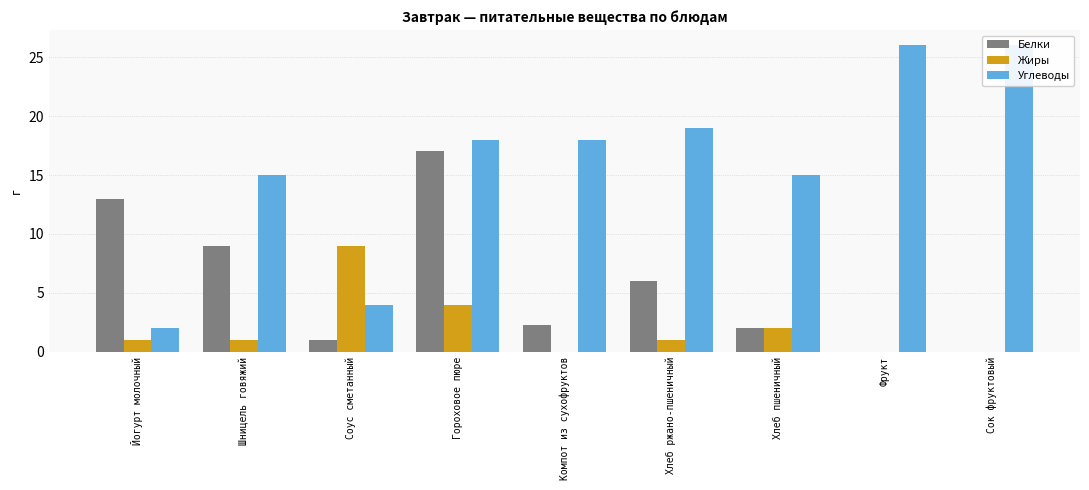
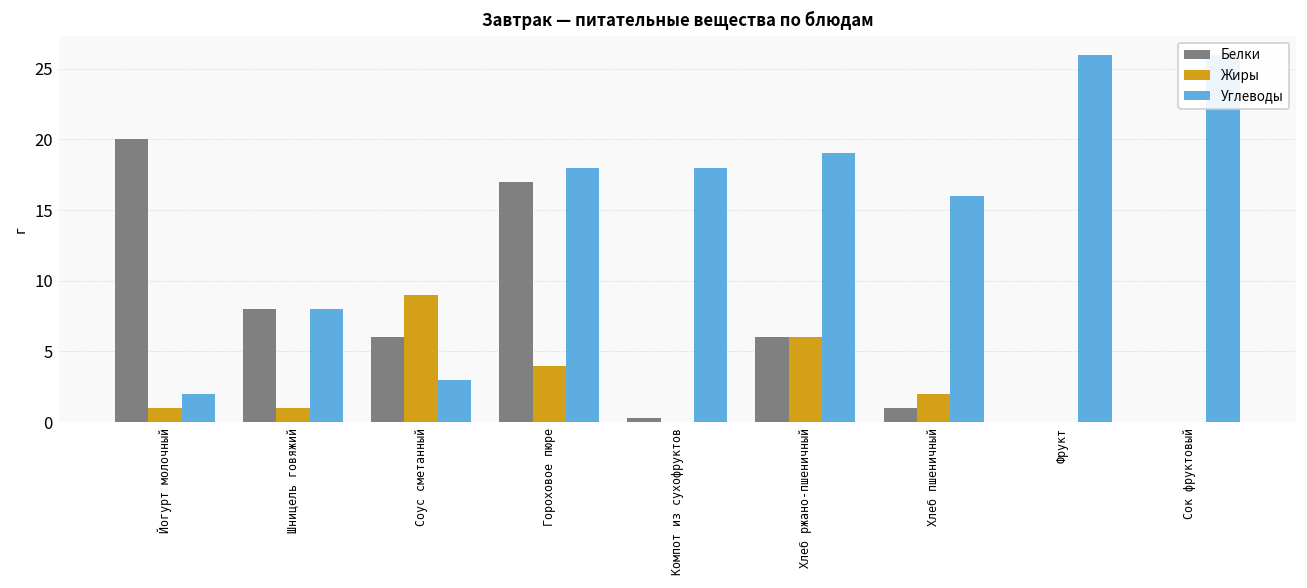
  {
    "Белки": {
-     "Йогурт молочный": 13,
-     "Шницель говяжий": 9,
-     "Соус сметанный": 1,
+     "Йогурт молочный": 20,
+     "Шницель говяжий": 8,
+     "Соус сметанный": 6,
      "Гороховое пюре": 17.0,
-     "Компот из сухофруктов": 2.3,
+     "Компот из сухофруктов": 0.3,
      "Хлеб ржано-пшеничный": 6.0,
-     "Хлеб пшеничный": 2,
+     "Хлеб пшеничный": 1,
      "Фрукт": 0.0,
      "Сок фруктовый": 0.0
    },
    "Жиры": {
      "Йогурт молочный": 1,
      "Шницель говяжий": 1,
      "Соус сметанный": 9,
      "Гороховое пюре": 4,
      "Компот из сухофруктов": 0,
-     "Хлеб ржано-пшеничный": 1,
+     "Хлеб ржано-пшеничный": 6,
      "Хлеб пшеничный": 2,
      "Фрукт": 0,
      "Сок фруктовый": 0
    },
    "Углеводы": {
      "Йогурт молочный": 2,
-     "Шницель говяжий": 15,
-     "Соус сметанный": 4,
+     "Шницель говяжий": 8,
+     "Соус сметанный": 3,
      "Гороховое пюре": 18,
      "Компот из сухофруктов": 18,
      "Хлеб ржано-пшеничный": 19,
-     "Хлеб пшеничный": 15,
+     "Хлеб пшеничный": 16,
      "Фрукт": 26
    }
  }
